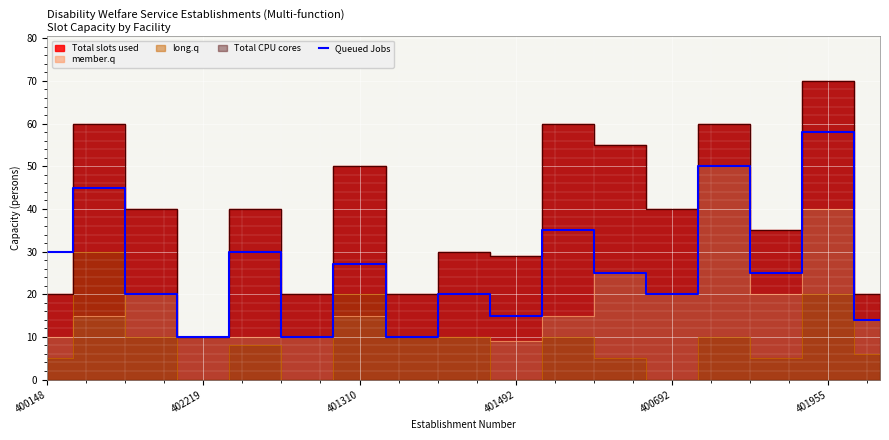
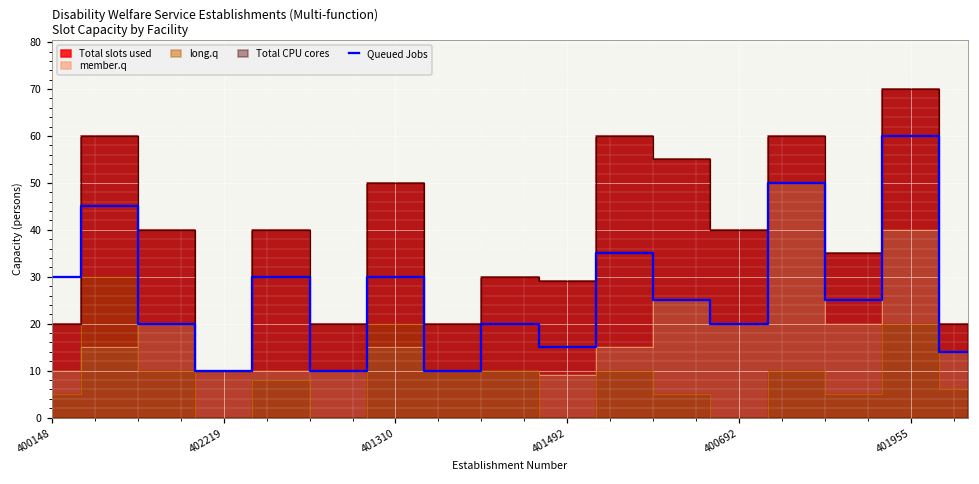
  {
    "Queued Jobs": {
      "400148": 30,
-     "401310": 27,
+     "401310": 30,
      "401492": 15,
-     "401955": 58
+     "401955": 60
    }
  }
